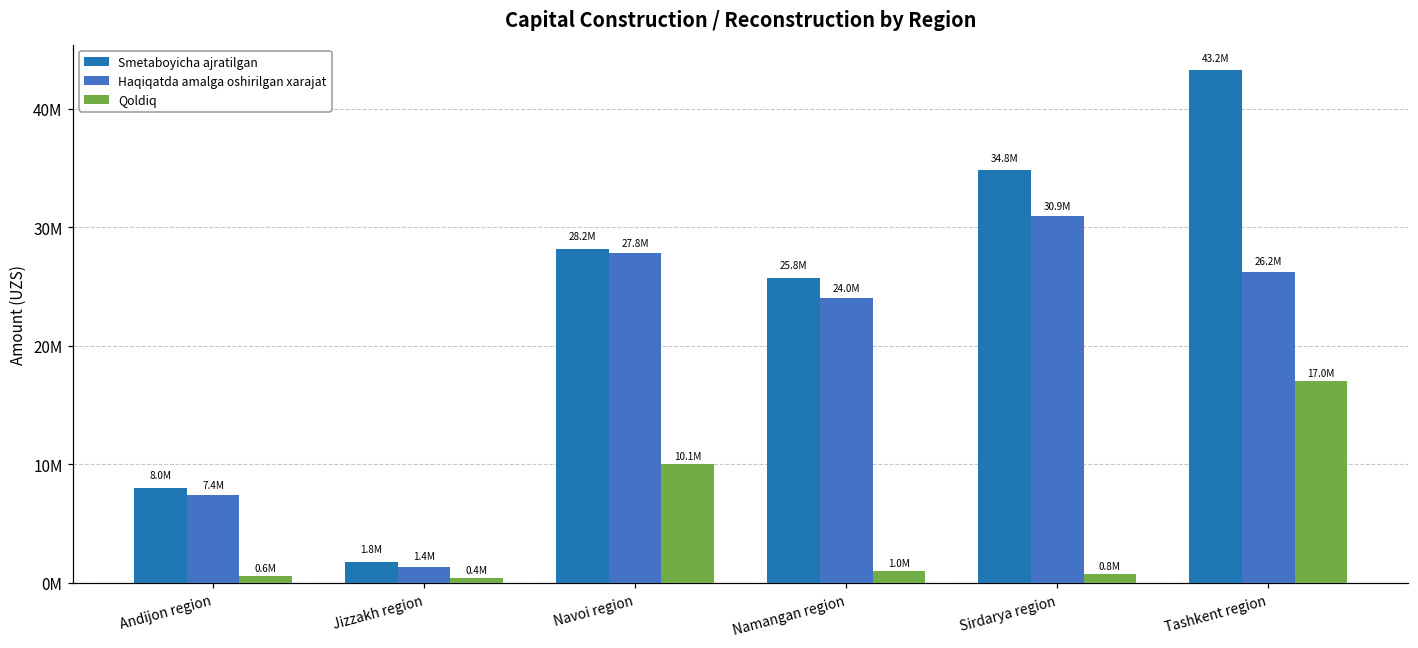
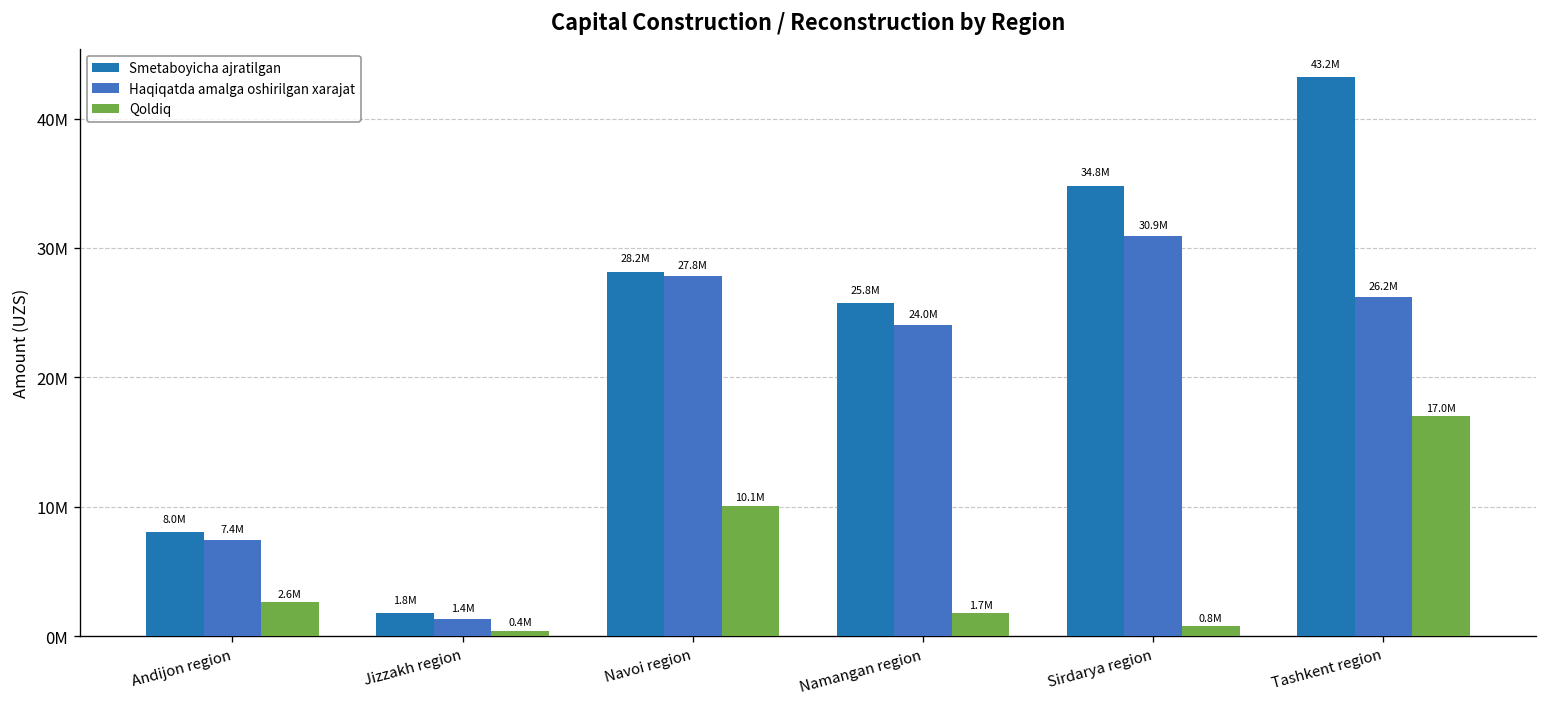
  {
    "Qoldiq": {
-     "Andijon region": "0.6M",
+     "Andijon region": "2.6M",
      "Jizzakh region": "0.4M",
      "Navoi region": "10.1M",
-     "Namangan region": "1.0M",
+     "Namangan region": "1.7M",
      "Sirdarya region": "0.8M",
      "Tashkent region": "17.0M"
    }
  }
